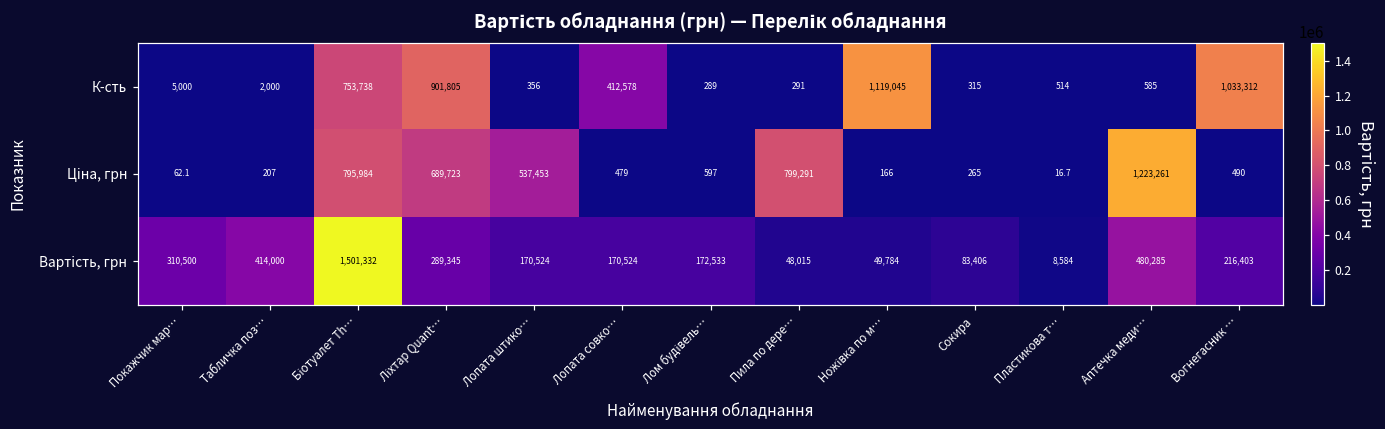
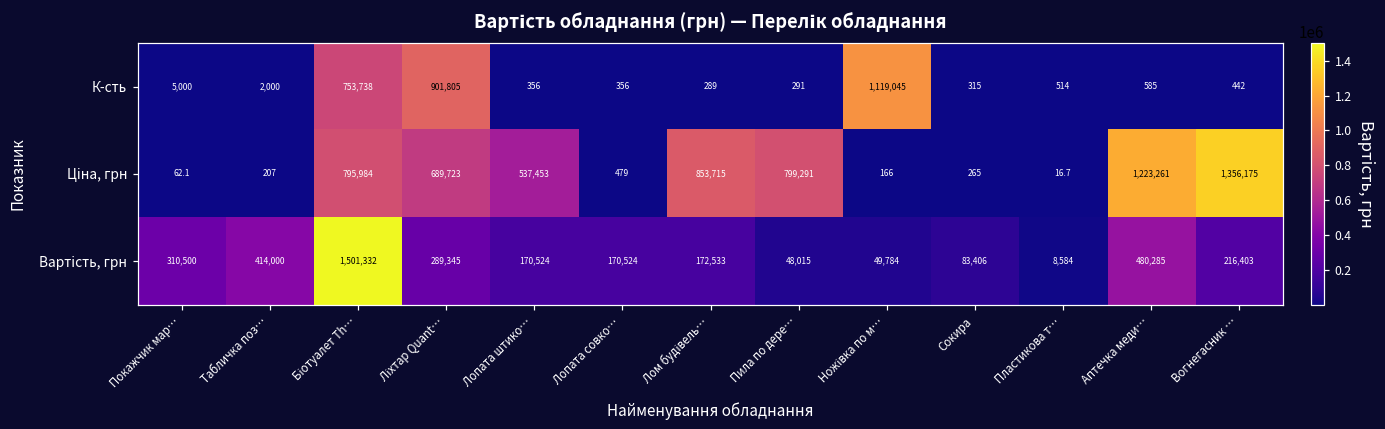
  {
    "К-сть": {
      "Покажчик мар…": "5,000",
      "Табличка поз…": "2,000",
      "Біотуалет Th…": "753,738",
      "Ліхтар Quant…": "901,805",
      "Лопата штико…": "356",
-     "Лопата совко…": "412,578",
+     "Лопата совко…": "356",
      "Лом будівель…": "289",
      "Пила по дере…": "291",
      "Ножівка по м…": "1,119,045",
      "Сокира": "315",
      "Пластикова т…": "514",
      "Аптечка меди…": "585",
-     "Вогнегасник …": "1,033,312"
+     "Вогнегасник …": "442"
    },
    "Ціна, грн": {
      "Покажчик мар…": "62.1",
      "Табличка поз…": "207",
      "Біотуалет Th…": "795,984",
      "Ліхтар Quant…": "689,723",
      "Лопата штико…": "537,453",
      "Лопата совко…": "479",
-     "Лом будівель…": "597",
+     "Лом будівель…": "853,715",
      "Пила по дере…": "799,291",
      "Ножівка по м…": "166",
      "Сокира": "265",
      "Пластикова т…": "16.7",
      "Аптечка меди…": "1,223,261",
-     "Вогнегасник …": "490"
+     "Вогнегасник …": "1,356,175"
    },
    "Вартість, грн": {
      "Покажчик мар…": "310,500",
      "Табличка поз…": "414,000",
      "Біотуалет Th…": "1,501,332",
      "Ліхтар Quant…": "289,345",
      "Лопата штико…": "170,524",
      "Лопата совко…": "170,524",
      "Лом будівель…": "172,533",
      "Пила по дере…": "48,015",
      "Ножівка по м…": "49,784",
      "Сокира": "83,406",
      "Пластикова т…": "8,584",
      "Аптечка меди…": "480,285",
      "Вогнегасник …": "216,403"
    }
  }
